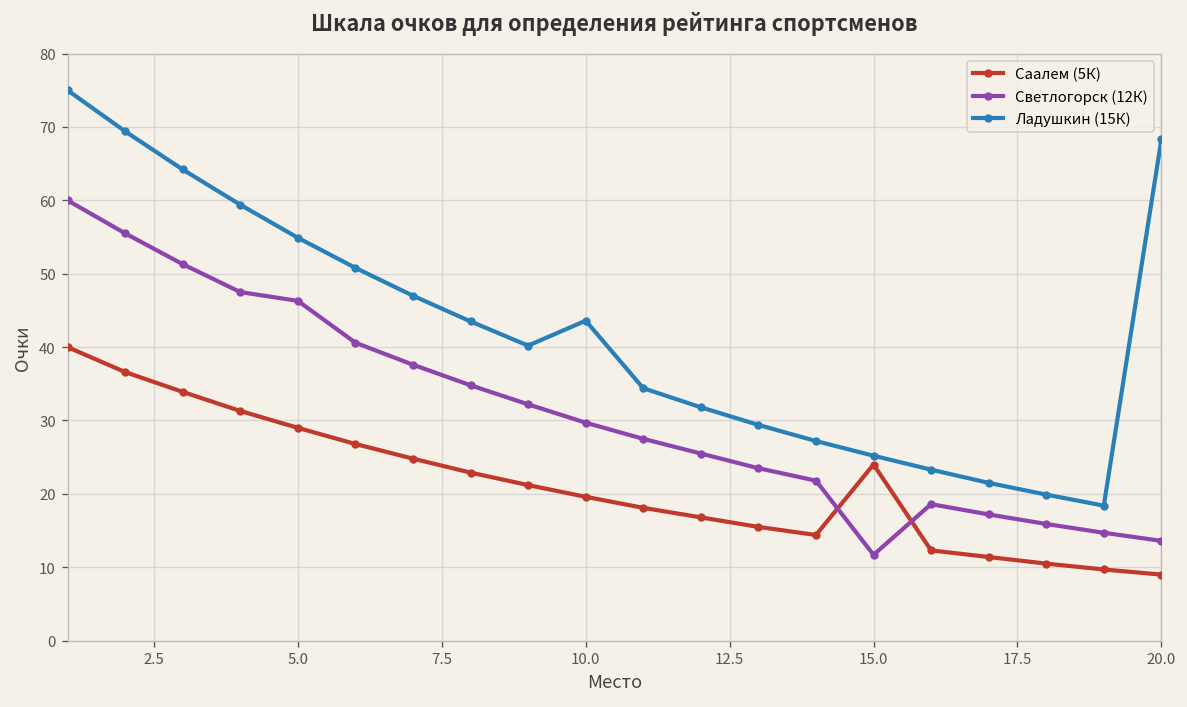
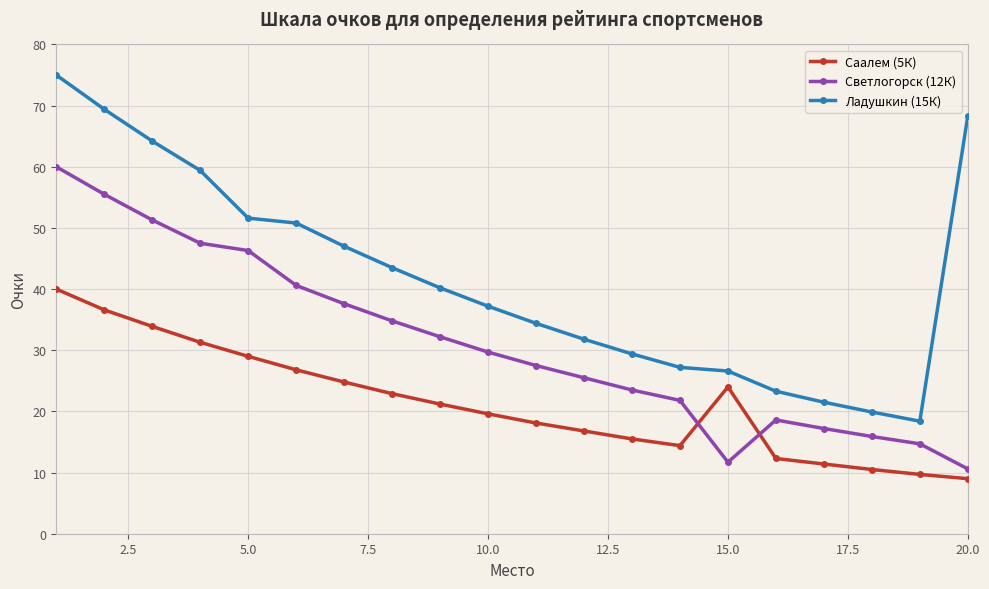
  {
    "Саалем (5К)": {
      "5.0": 29,
      "10.0": 20,
      "15.0": 24,
      "20.0": 9
    },
    "Светлогорск (12К)": {
      "5.0": 46,
      "10.0": 30,
      "15.0": 12,
-     "20.0": 14
+     "20.0": 11
    },
    "Ладушкин (15К)": {
-     "5.0": 55,
-     "10.0": 44,
-     "15.0": 25,
+     "5.0": 52,
+     "10.0": 37,
+     "15.0": 27,
      "20.0": 68
    }
  }
